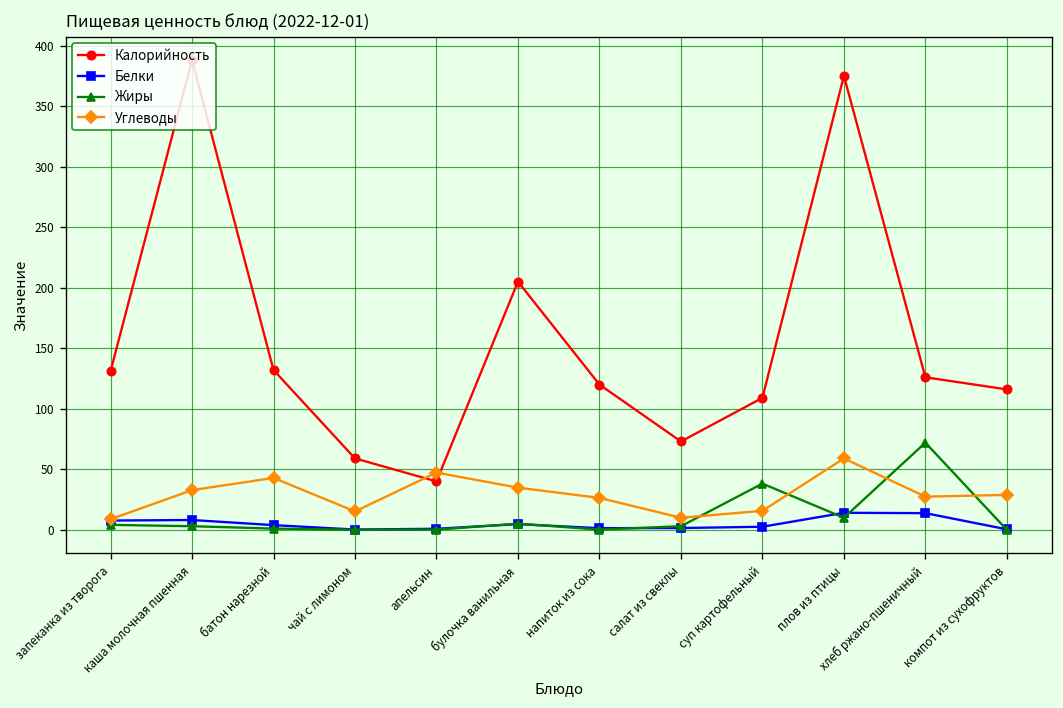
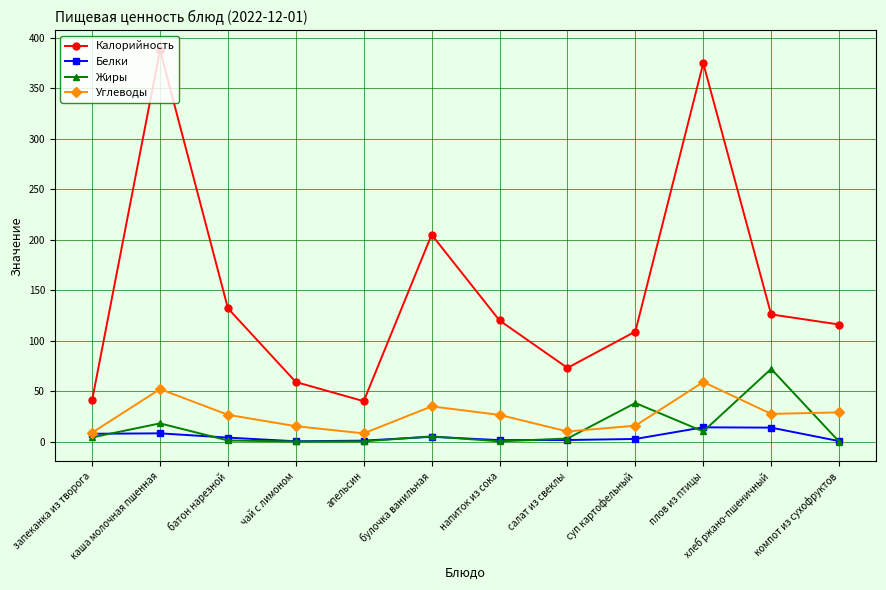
  {
    "Калорийность": {
-     "запеканка из творога": 131,
+     "запеканка из творога": 41,
      "батон нарезной": 132,
      "чай с лимоном": 59,
      "апельсин": 40,
      "булочка ванильная": 205,
      "напиток из сока": 120,
      "салат из свеклы": 73,
      "суп картофельный": 109,
      "плов из птицы": 375,
      "хлеб ржано-пшеничный": 126,
      "компот из сухофруктов": 116
    },
    "Белки": {
      "каша молочная пшенная": 8,
      "батон нарезной": 4,
      "суп картофельный": 3,
      "плов из птицы": 14,
      "хлеб ржано-пшеничный": 14
    },
    "Жиры": {
      "запеканка из творога": 4,
-     "каша молочная пшенная": 3,
+     "каша молочная пшенная": 18,
      "батон нарезной": 1,
      "суп картофельный": 38,
      "плов из птицы": 10,
      "хлеб ржано-пшеничный": 72
    },
    "Углеводы": {
-     "каша молочная пшенная": 33,
-     "батон нарезной": 43,
+     "каша молочная пшенная": 52,
+     "батон нарезной": 27,
      "чай с лимоном": 15,
-     "апельсин": 47,
+     "апельсин": 8,
      "булочка ванильная": 35,
      "напиток из сока": 26,
      "салат из свеклы": 10,
      "суп картофельный": 16,
      "плов из птицы": 59,
      "хлеб ржано-пшеничный": 27,
      "компот из сухофруктов": 29
    }
  }
